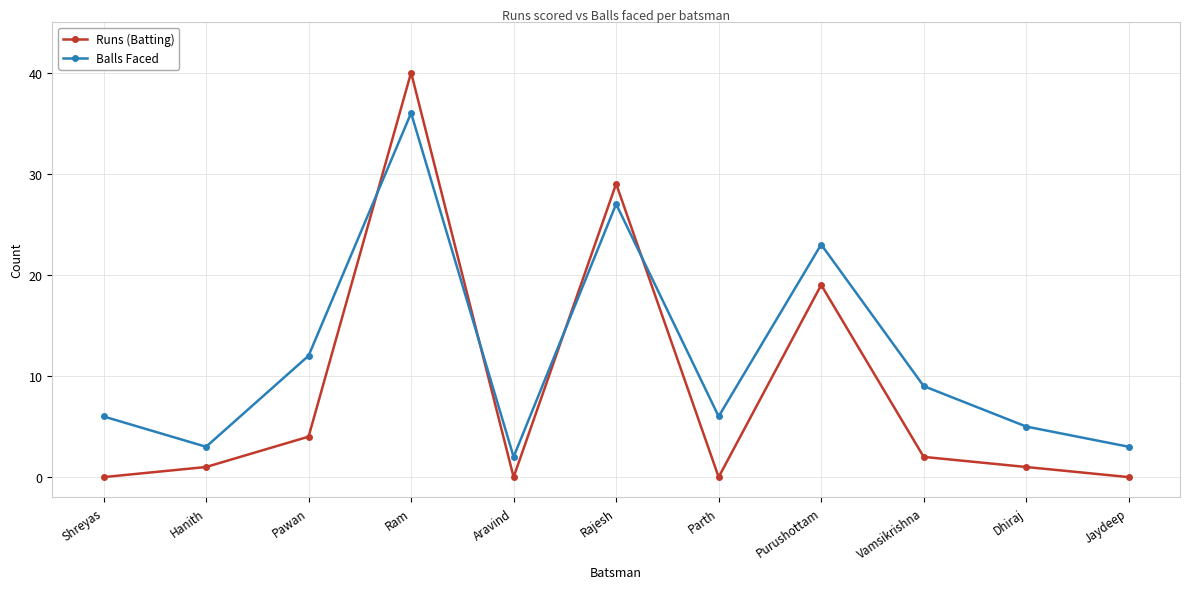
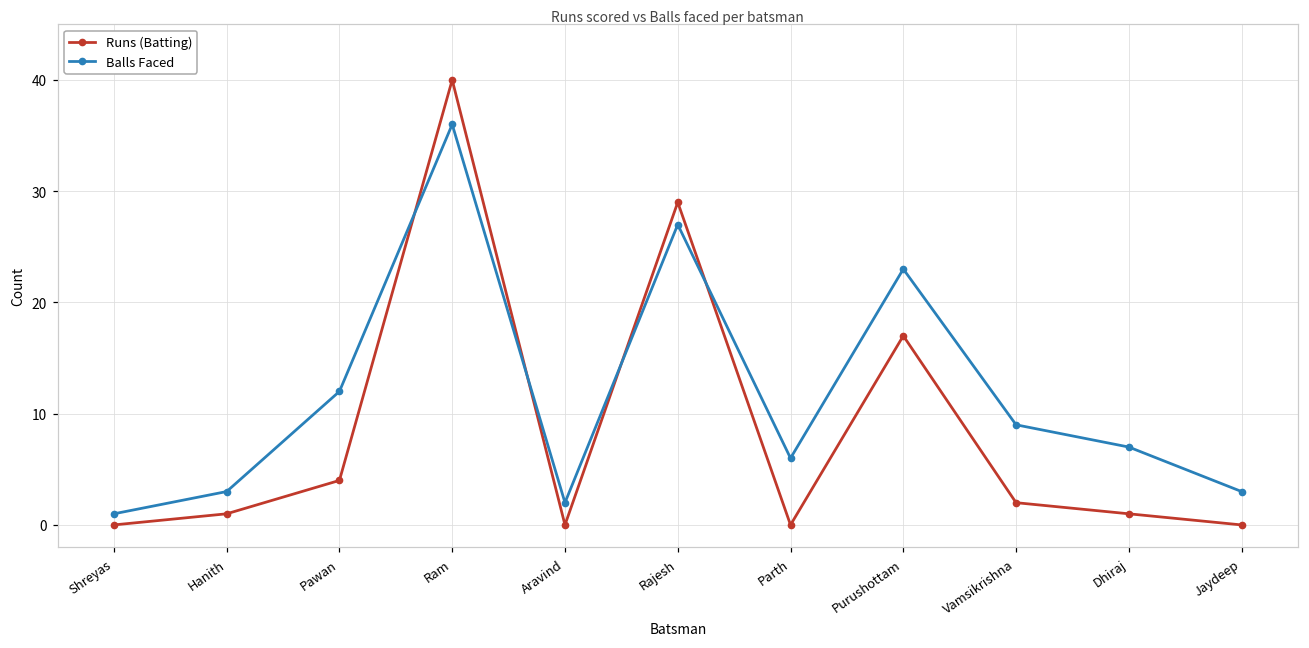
  {
    "Runs (Batting)": {
      "Shreyas": 0,
      "Hanith": 1,
      "Pawan": 4,
      "Ram": 40,
      "Aravind": 0,
      "Rajesh": 29,
      "Parth": 0,
-     "Purushottam": 19,
+     "Purushottam": 17,
      "Vamsikrishna": 2,
      "Dhiraj": 1,
      "Jaydeep": 0
    },
    "Balls Faced": {
-     "Shreyas": 6,
+     "Shreyas": 1,
      "Hanith": 3,
      "Pawan": 12,
      "Ram": 36,
      "Aravind": 2,
      "Rajesh": 27,
      "Parth": 6,
      "Purushottam": 23,
      "Vamsikrishna": 9,
-     "Dhiraj": 5,
+     "Dhiraj": 7,
      "Jaydeep": 3
    }
  }
